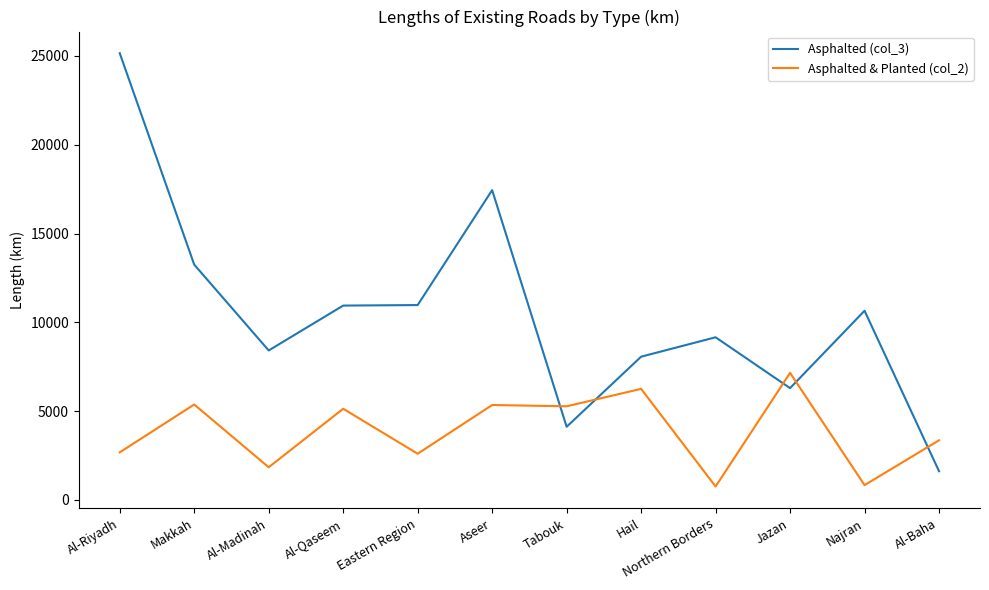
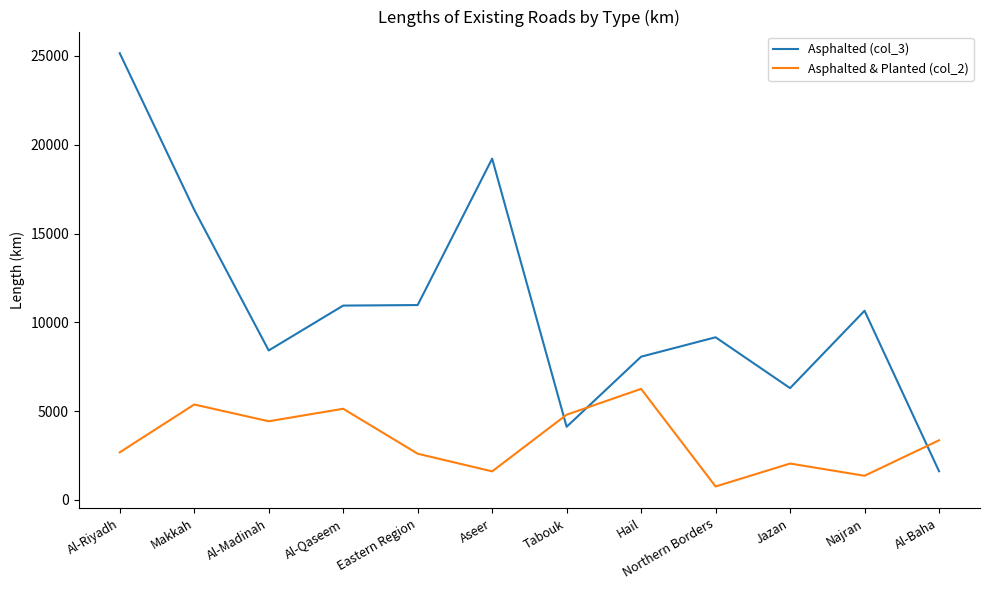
  {
    "Asphalted (col_3)": {
      "Al-Riyadh": 25200,
-     "Makkah": 13200,
+     "Makkah": 16300,
      "Al-Madinah": 8400,
      "Al-Qaseem": 10900,
      "Eastern Region": 11000,
-     "Aseer": 17400,
+     "Aseer": 19200,
      "Tabouk": 4100,
      "Hail": 8100,
      "Northern Borders": 9200,
      "Jazan": 6300,
      "Najran": 10700,
      "Al-Baha": 1600
    },
    "Asphalted & Planted (col_2)": {
      "Al-Riyadh": 2700,
      "Makkah": 5400,
-     "Al-Madinah": 1800,
+     "Al-Madinah": 4400,
      "Al-Qaseem": 5100,
      "Eastern Region": 2600,
-     "Aseer": 5300,
-     "Tabouk": 5300,
+     "Aseer": 1600,
+     "Tabouk": 4800,
      "Hail": 6200,
      "Northern Borders": 800,
-     "Jazan": 7200,
-     "Najran": 800,
+     "Jazan": 2000,
+     "Najran": 1400,
      "Al-Baha": 3400
    }
  }
